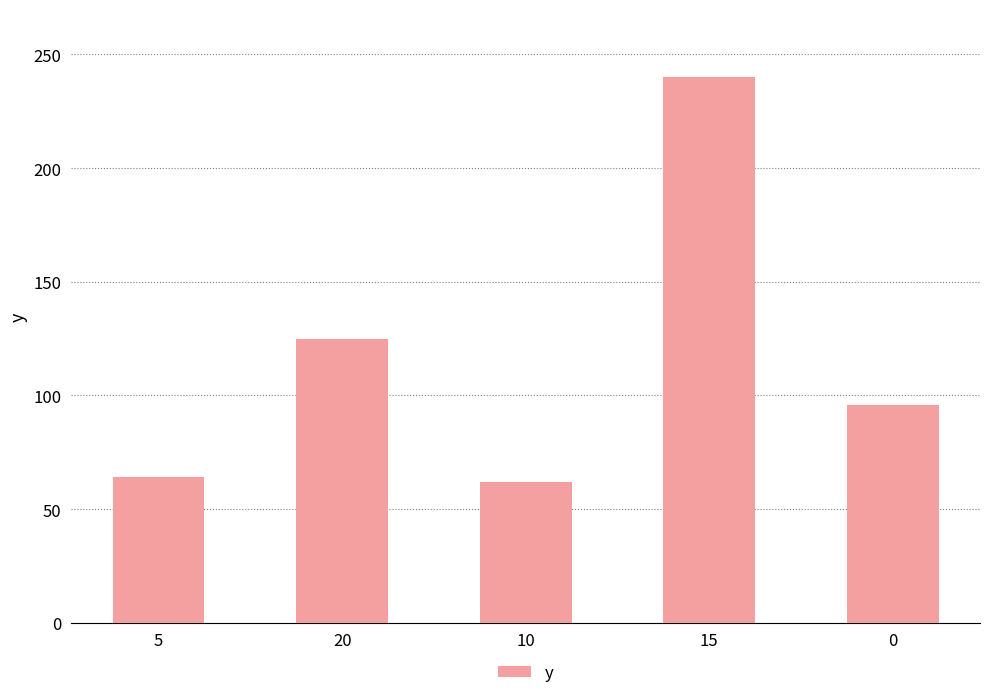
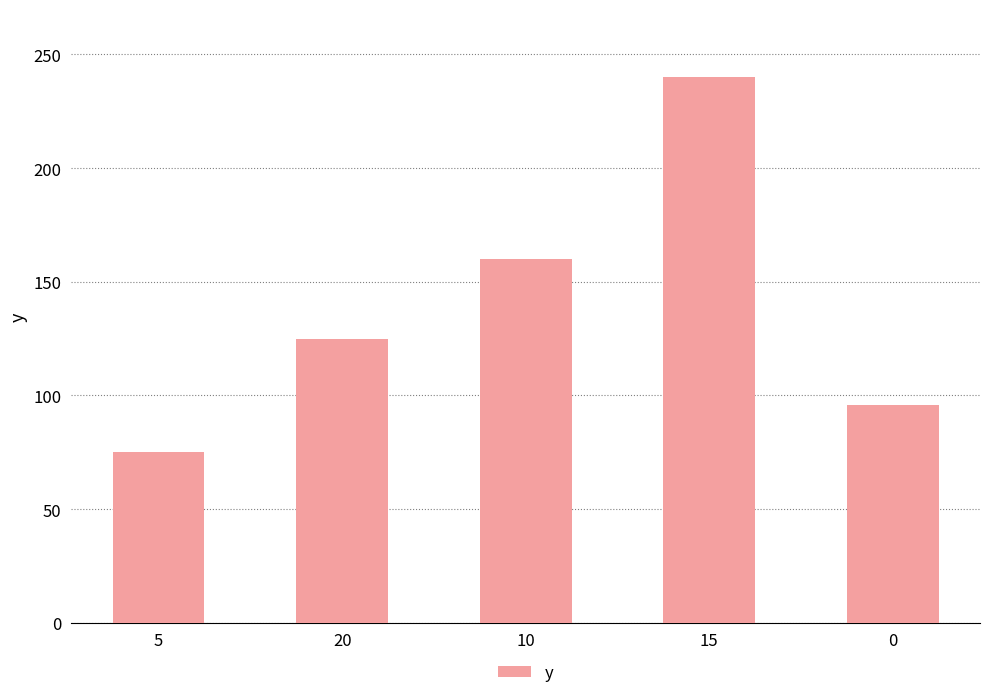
  {
-   "5": 64,
+   "5": 75,
    "20": 125,
-   "10": 62,
+   "10": 160,
    "15": 240,
    "0": 96
  }
